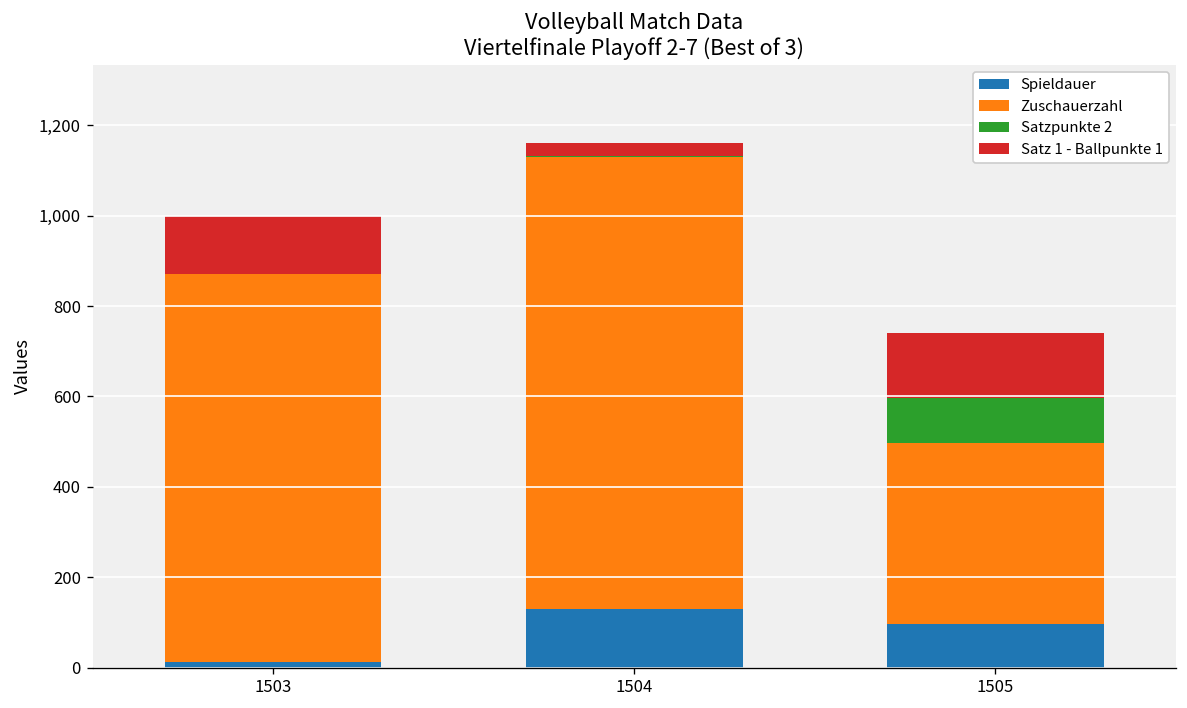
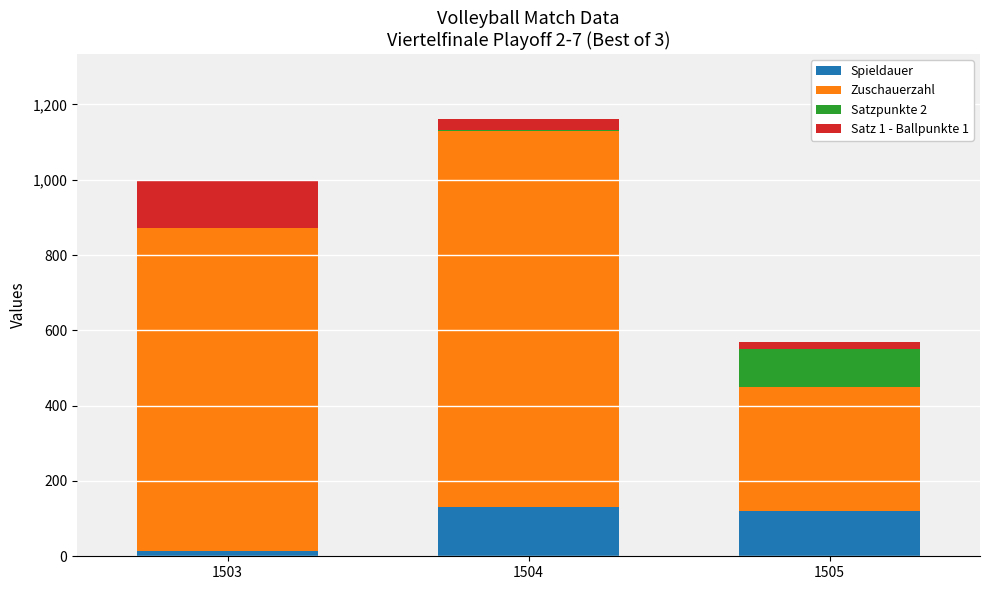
  {
    "Spieldauer": {
      "1503": "10",
      "1504": "130",
-     "1505": "100"
+     "1505": "120"
    },
    "Zuschauerzahl": {
      "1503": "860",
      "1504": "1,000",
-     "1505": "400"
+     "1505": "330"
    },
    "Satzpunkte 2": {
      "1503": "0",
      "1505": "100"
    },
    "Satz 1 - Ballpunkte 1": {
      "1503": "130",
      "1504": "30",
-     "1505": "140"
+     "1505": "20"
    }
  }
